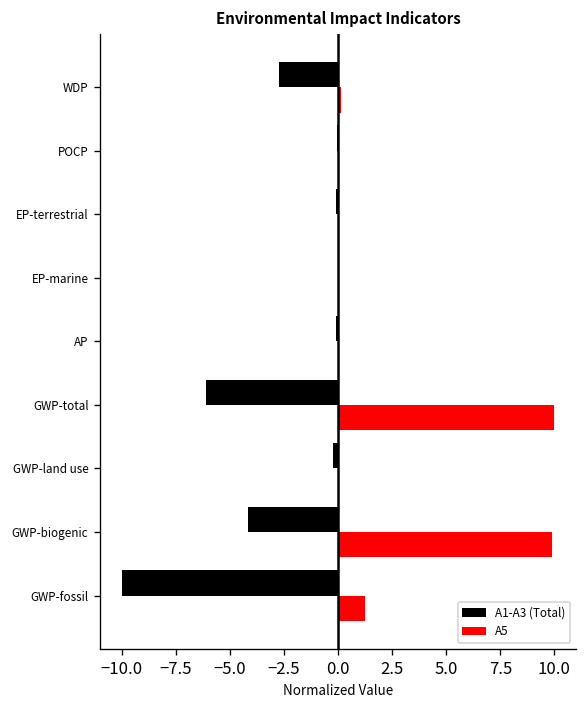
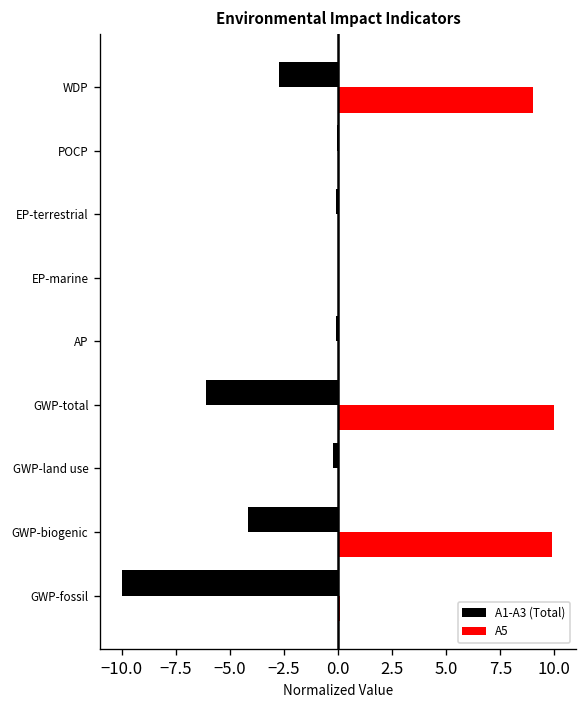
  {
    "A1-A3 (Total)": {
      "WDP": -2.7,
      "GWP-total": -6.1,
      "GWP-land use": -0.2,
      "GWP-biogenic": -4.2,
      "GWP-fossil": -10.0
    },
    "A5": {
-     "WDP": 0.1,
+     "WDP": 9.0,
      "GWP-total": 10.0,
      "GWP-biogenic": 9.9,
-     "GWP-fossil": 1.2
+     "GWP-fossil": 0.1
    }
  }
